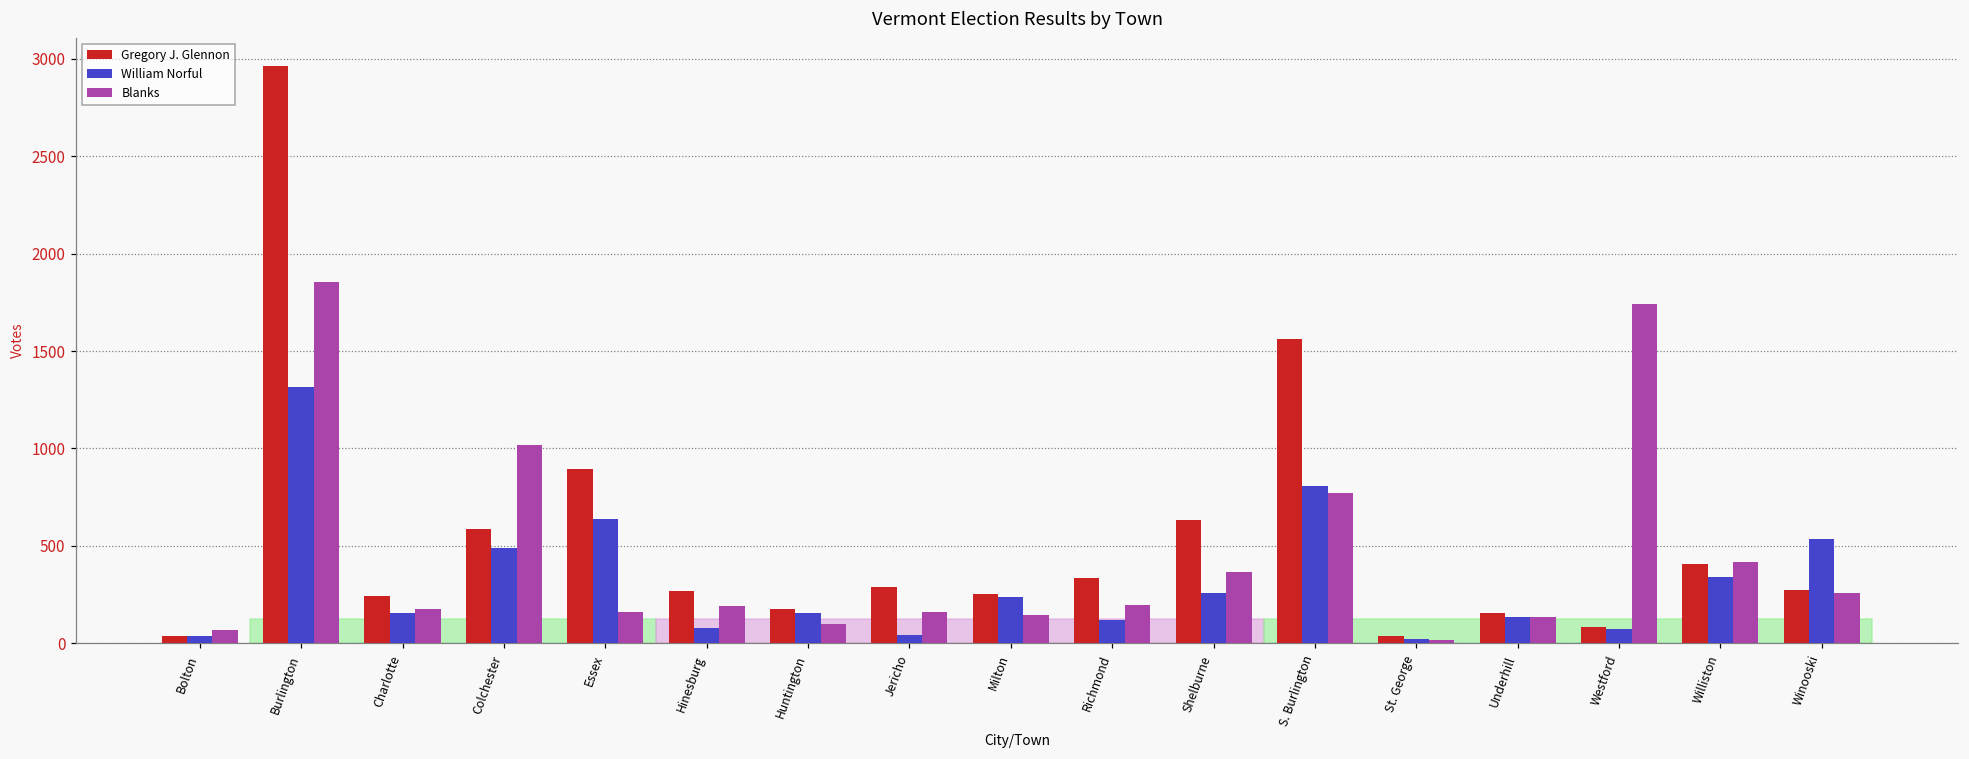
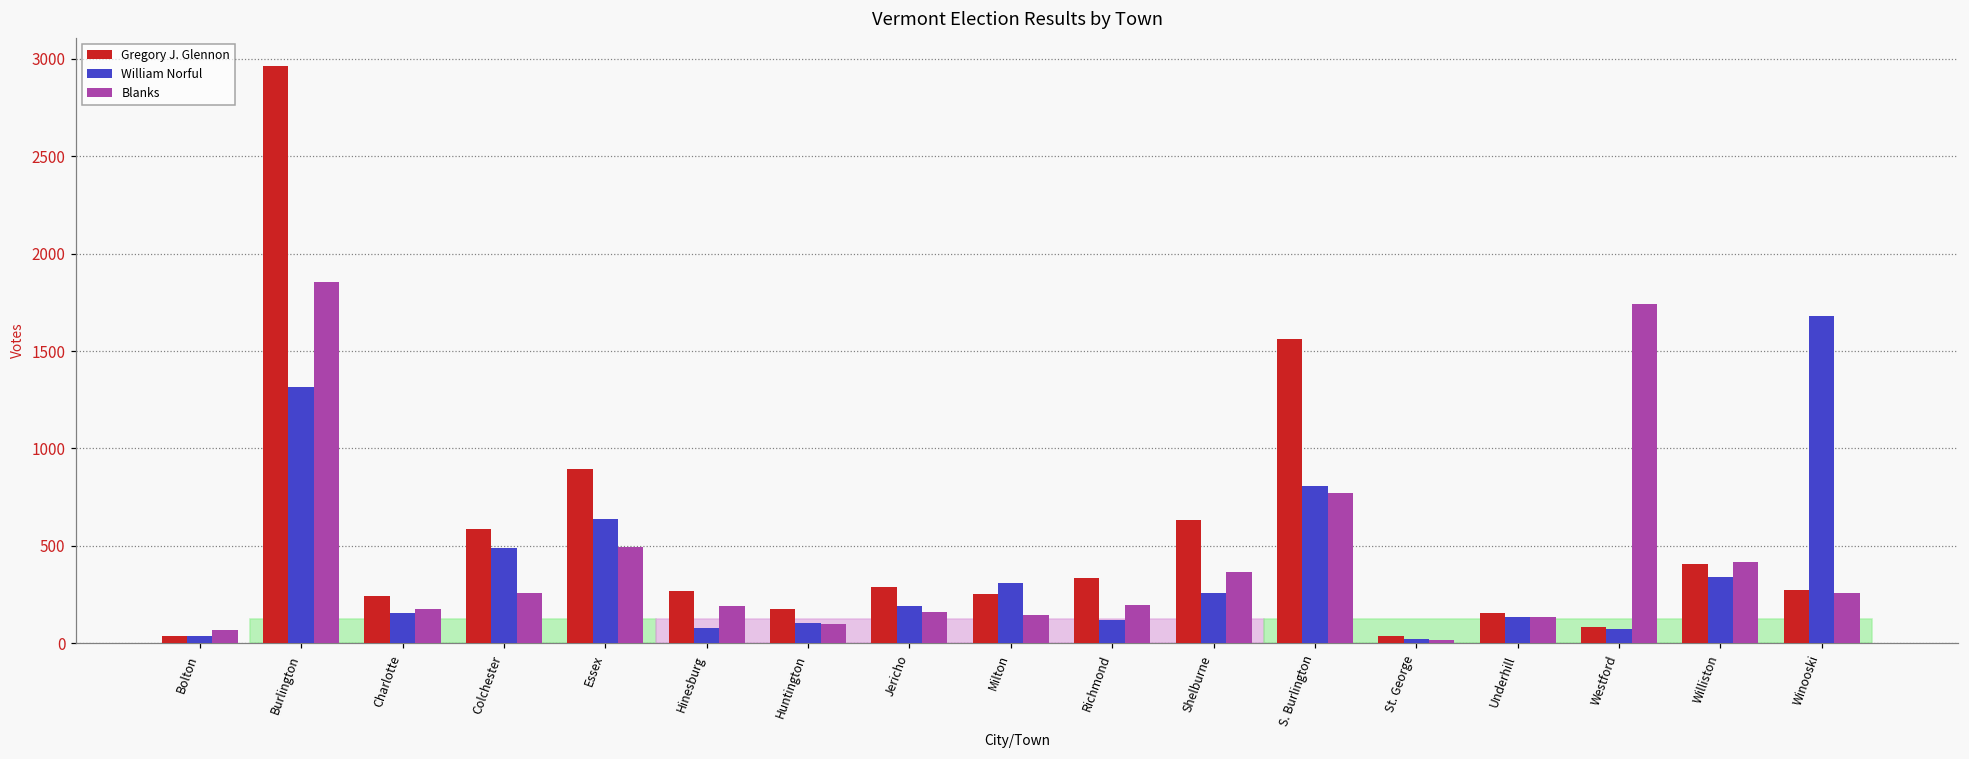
  {
    "Gregory J. Glennon": {
      "Bolton": 40,
      "Burlington": 2960,
      "Charlotte": 240,
      "Colchester": 590,
      "Essex": 900,
      "Hinesburg": 270,
      "Huntington": 170,
      "Jericho": 290,
      "Milton": 250,
      "Richmond": 330,
      "Shelburne": 630,
      "S. Burlington": 1560,
      "St. George": 40,
      "Underhill": 150,
      "Westford": 80,
      "Williston": 410,
      "Winooski": 270
    },
    "William Norful": {
      "Bolton": 40,
      "Burlington": 1320,
      "Charlotte": 160,
      "Colchester": 490,
      "Essex": 640,
      "Hinesburg": 80,
-     "Huntington": 160,
-     "Jericho": 40,
-     "Milton": 240,
+     "Huntington": 100,
+     "Jericho": 190,
+     "Milton": 310,
      "Richmond": 120,
      "Shelburne": 260,
      "S. Burlington": 810,
      "St. George": 20,
      "Underhill": 130,
      "Westford": 80,
      "Williston": 340,
-     "Winooski": 530
+     "Winooski": 1680
    },
    "Blanks": {
      "Bolton": 70,
      "Burlington": 1850,
      "Charlotte": 180,
-     "Colchester": 1020,
-     "Essex": 160,
+     "Colchester": 260,
+     "Essex": 500,
      "Hinesburg": 190,
      "Huntington": 100,
      "Jericho": 160,
      "Milton": 140,
      "Richmond": 200,
      "Shelburne": 370,
      "S. Burlington": 770,
      "St. George": 20,
      "Underhill": 130,
      "Westford": 1740,
      "Williston": 420,
      "Winooski": 260
    }
  }
